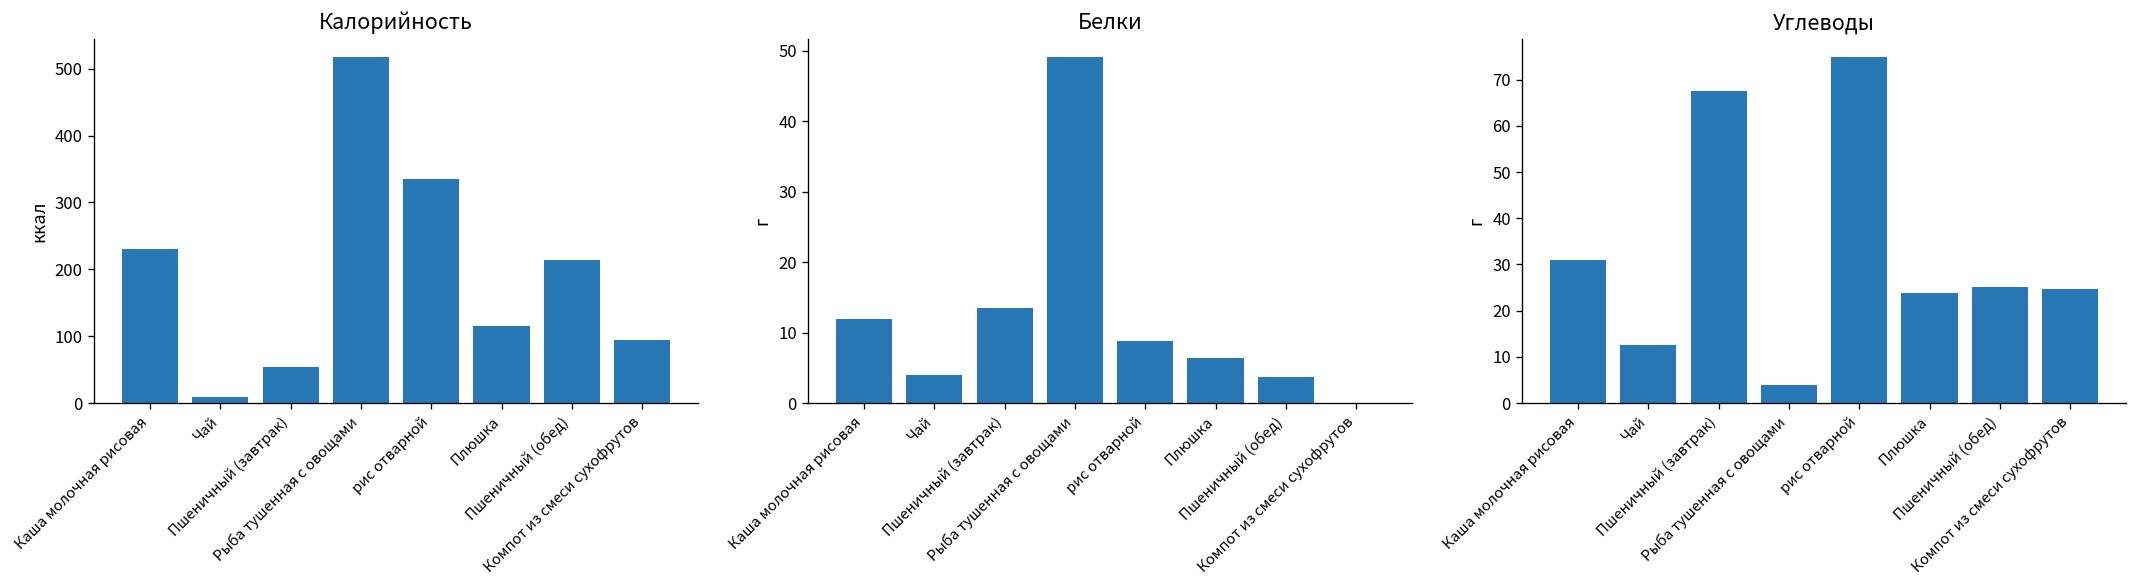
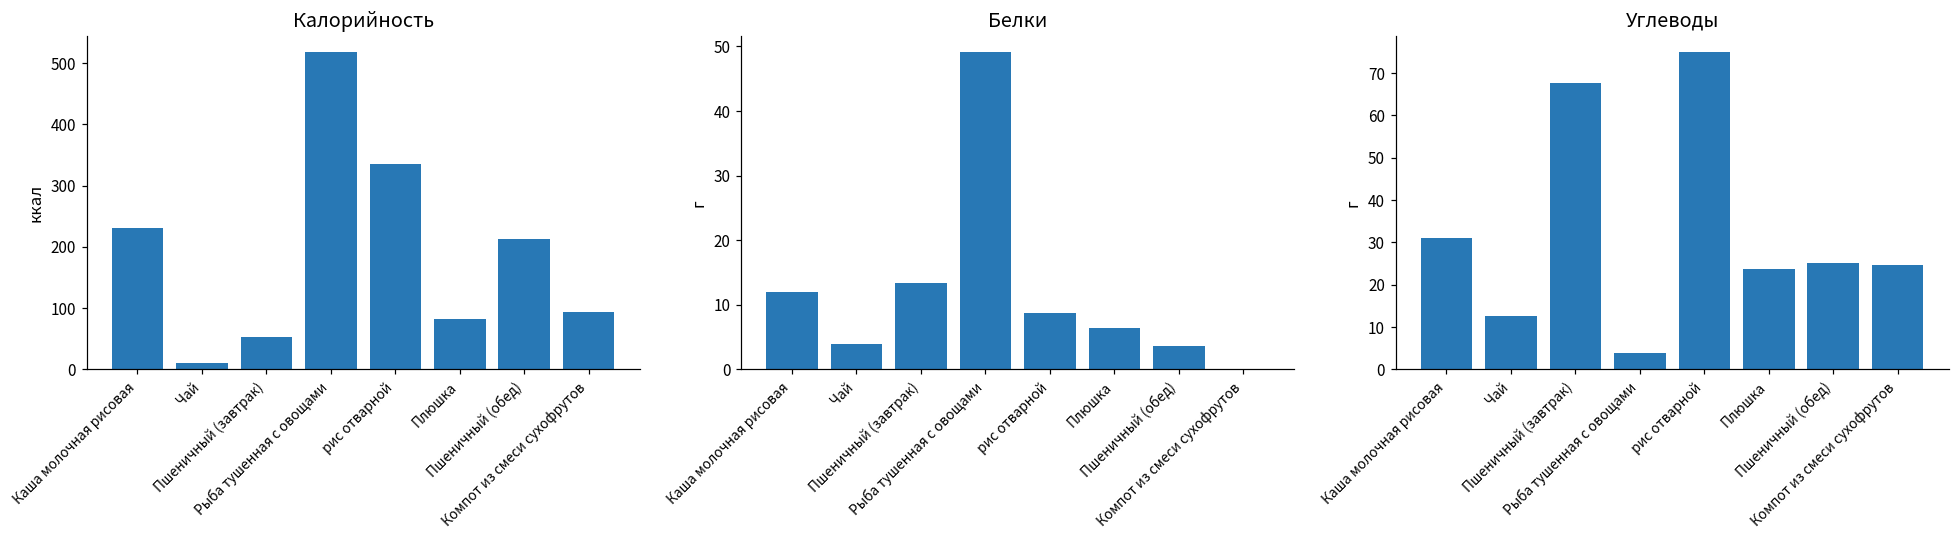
  {
    "Калорийность": {
      "Каша молочная рисовая": 230,
      "Чай": 10,
      "Пшеничный (завтрак)": 50,
      "Рыба тушенная с овощами": 520,
      "рис отварной": 330,
-     "Плюшка": 120,
+     "Плюшка": 80,
      "Пшеничный (обед)": 210,
      "Компот из смеси сухофрутов": 90
    },
    "Белки": {
      "Каша молочная рисовая": 12,
      "Чай": 4,
      "Пшеничный (завтрак)": 13,
      "Рыба тушенная с овощами": 49,
      "рис отварной": 9,
      "Плюшка": 6,
      "Пшеничный (обед)": 4
    },
    "Углеводы": {
      "Каша молочная рисовая": 31,
      "Чай": 13,
      "Пшеничный (завтрак)": 68,
      "Рыба тушенная с овощами": 4,
      "рис отварной": 75,
      "Плюшка": 24,
      "Пшеничный (обед)": 25,
      "Компот из смеси сухофрутов": 25
    }
  }
